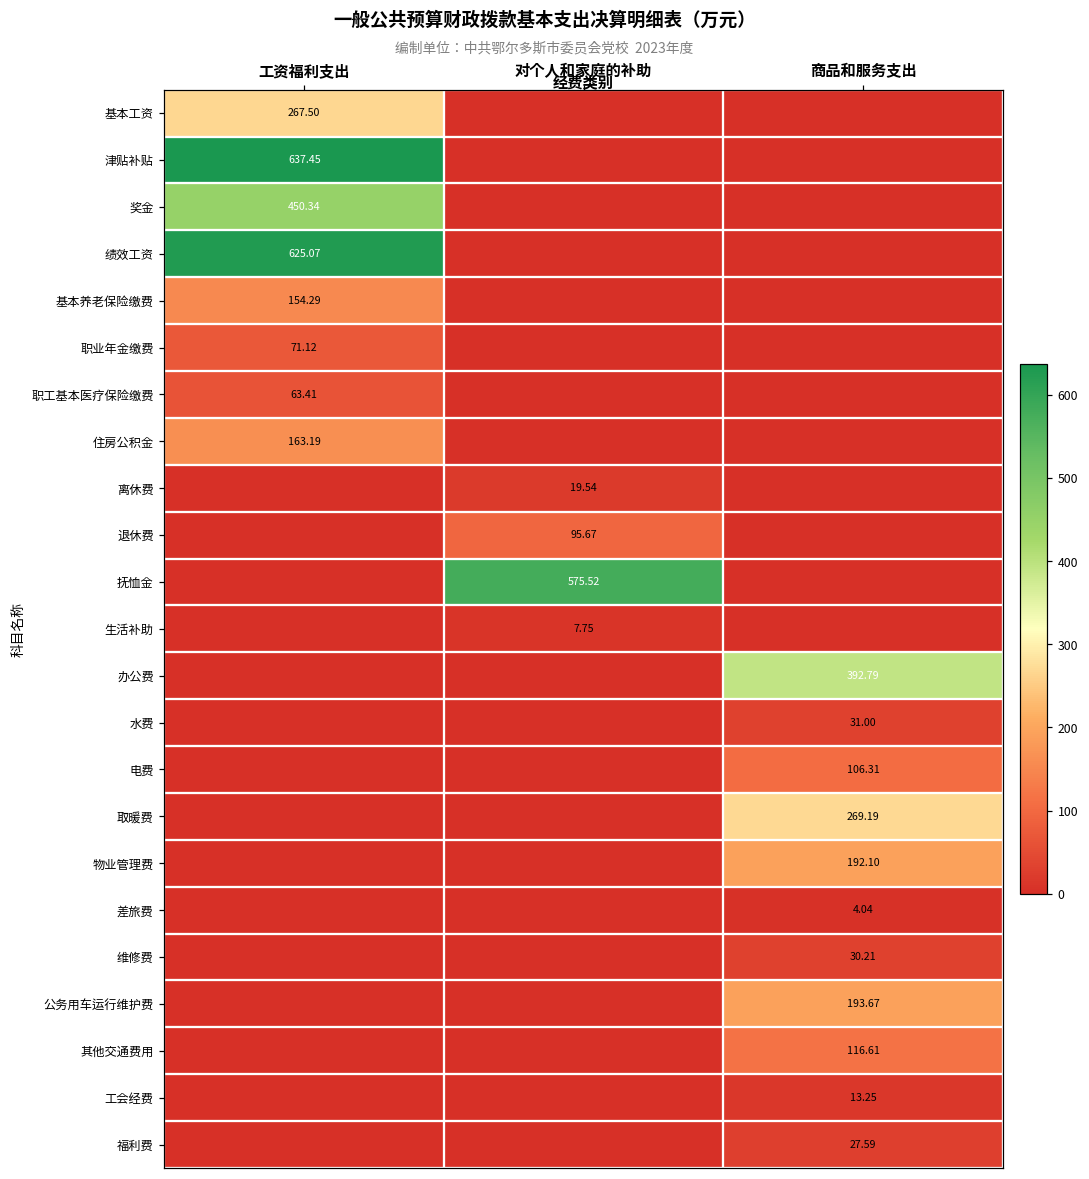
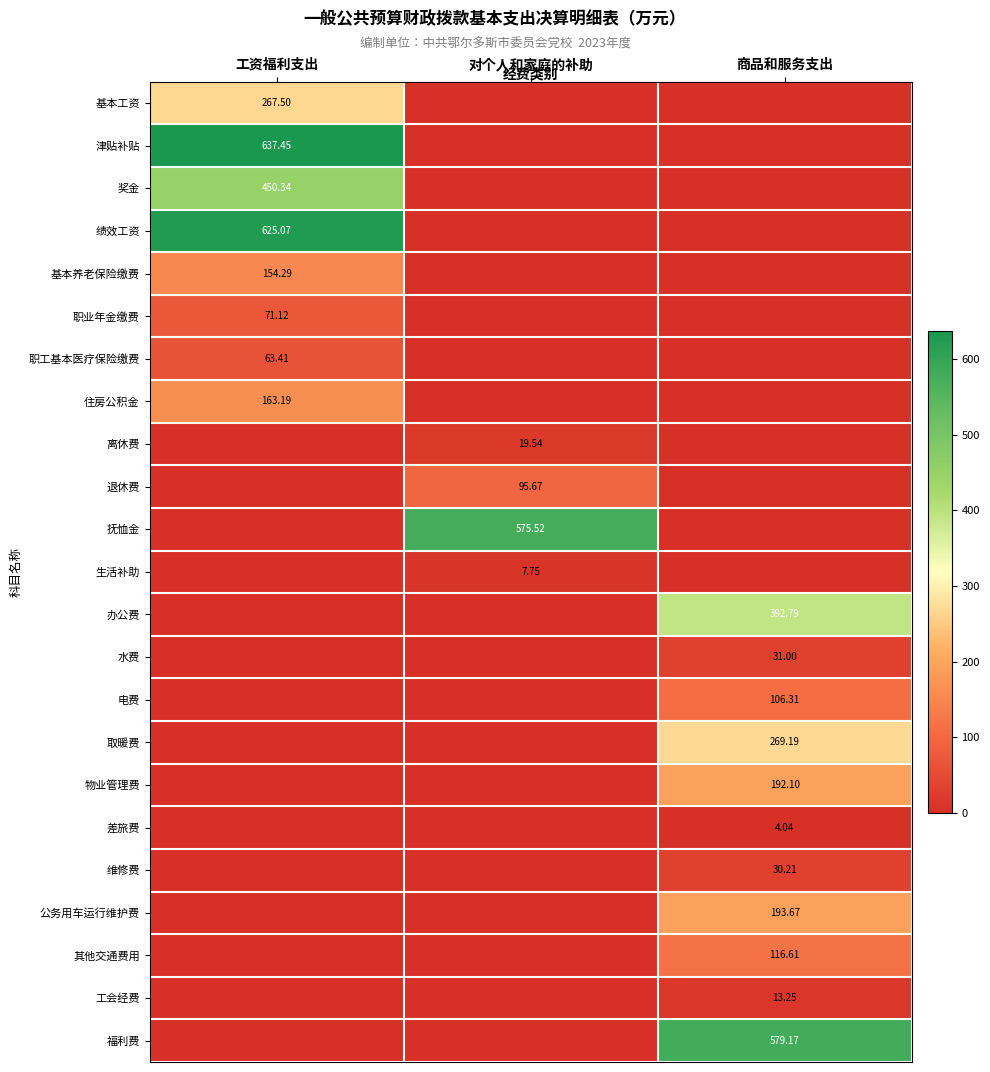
  {
    "基本工资": {
      "工资福利支出": 267.50
    },
    "津贴补贴": {
      "工资福利支出": 637.45
    },
    "奖金": {
      "工资福利支出": 450.34
    },
    "绩效工资": {
      "工资福利支出": 625.07
    },
    "基本养老保险缴费": {
      "工资福利支出": 154.29
    },
    "职业年金缴费": {
      "工资福利支出": 71.12
    },
    "职工基本医疗保险缴费": {
      "工资福利支出": 63.41
    },
    "住房公积金": {
      "工资福利支出": 163.19
    },
    "离休费": {
      "对个人和家庭的补助": 19.54
    },
    "退休费": {
      "对个人和家庭的补助": 95.67
    },
    "抚恤金": {
      "对个人和家庭的补助": 575.52
    },
    "生活补助": {
      "对个人和家庭的补助": 7.75
    },
    "办公费": {
      "商品和服务支出": 392.79
    },
    "水费": {
      "商品和服务支出": 31.00
    },
    "电费": {
      "商品和服务支出": 106.31
    },
    "取暖费": {
      "商品和服务支出": 269.19
    },
    "物业管理费": {
      "商品和服务支出": 192.10
    },
    "差旅费": {
      "商品和服务支出": 4.04
    },
    "维修费": {
      "商品和服务支出": 30.21
    },
    "公务用车运行维护费": {
      "商品和服务支出": 193.67
    },
    "其他交通费用": {
      "商品和服务支出": 116.61
    },
    "工会经费": {
      "商品和服务支出": 13.25
    },
    "福利费": {
-     "商品和服务支出": 27.59
+     "商品和服务支出": 579.17
    }
  }
